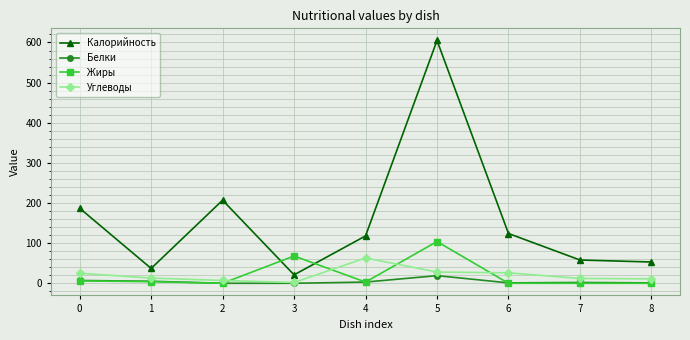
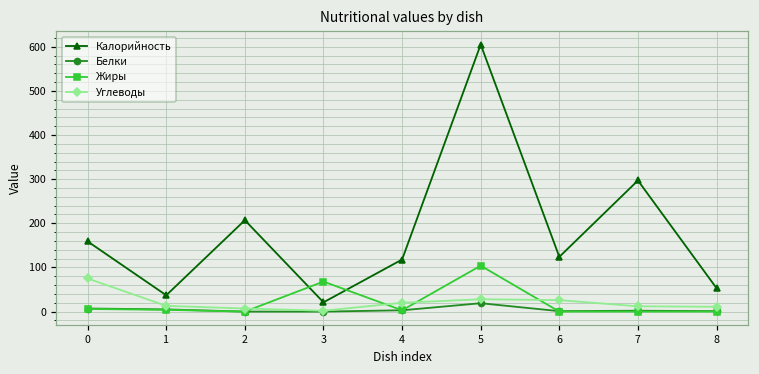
  {
    "Калорийность": {
-     "0": 190,
+     "0": 160,
      "1": 40,
      "2": 210,
      "3": 20,
      "4": 120,
      "5": 610,
      "6": 120,
-     "7": 60,
+     "7": 300,
      "8": 50
    },
    "Белки": {
      "5": 20
    },
    "Жиры": {
      "3": 70,
      "5": 100
    },
    "Углеводы": {
-     "0": 30,
+     "0": 80,
      "1": 10,
      "2": 10,
-     "4": 60,
+     "4": 20,
      "5": 30,
      "6": 30,
      "7": 10,
      "8": 10
    }
  }
